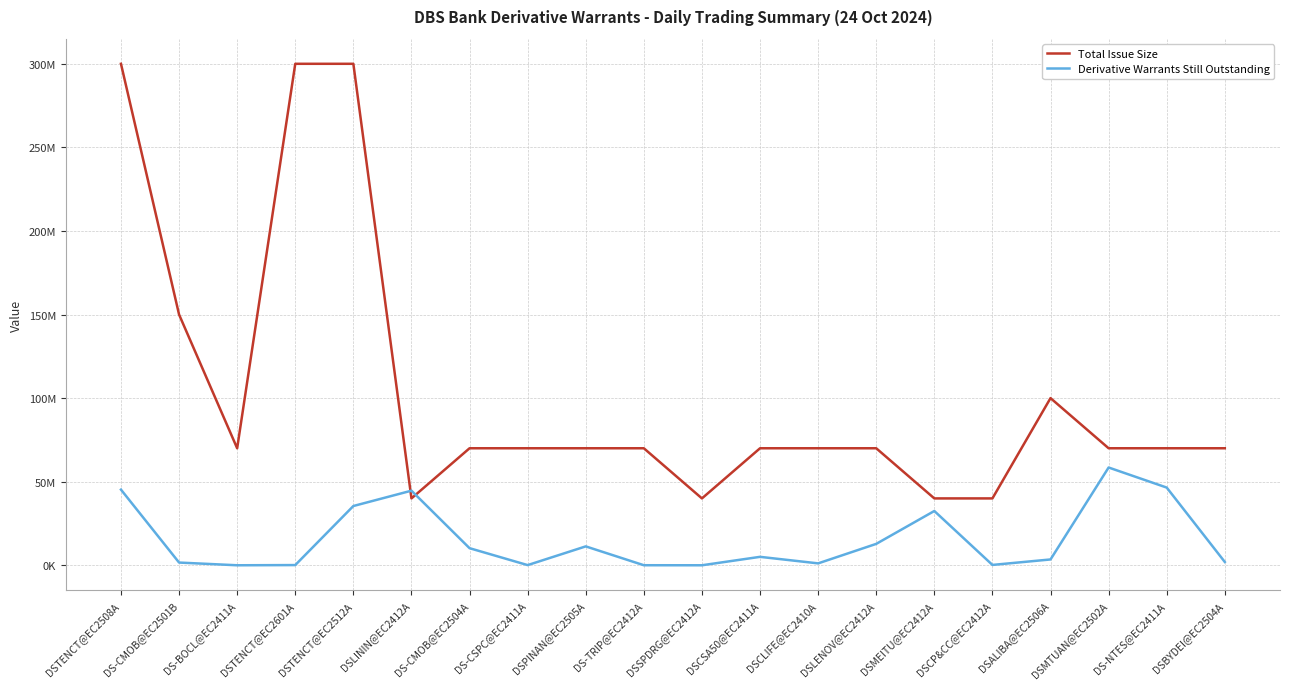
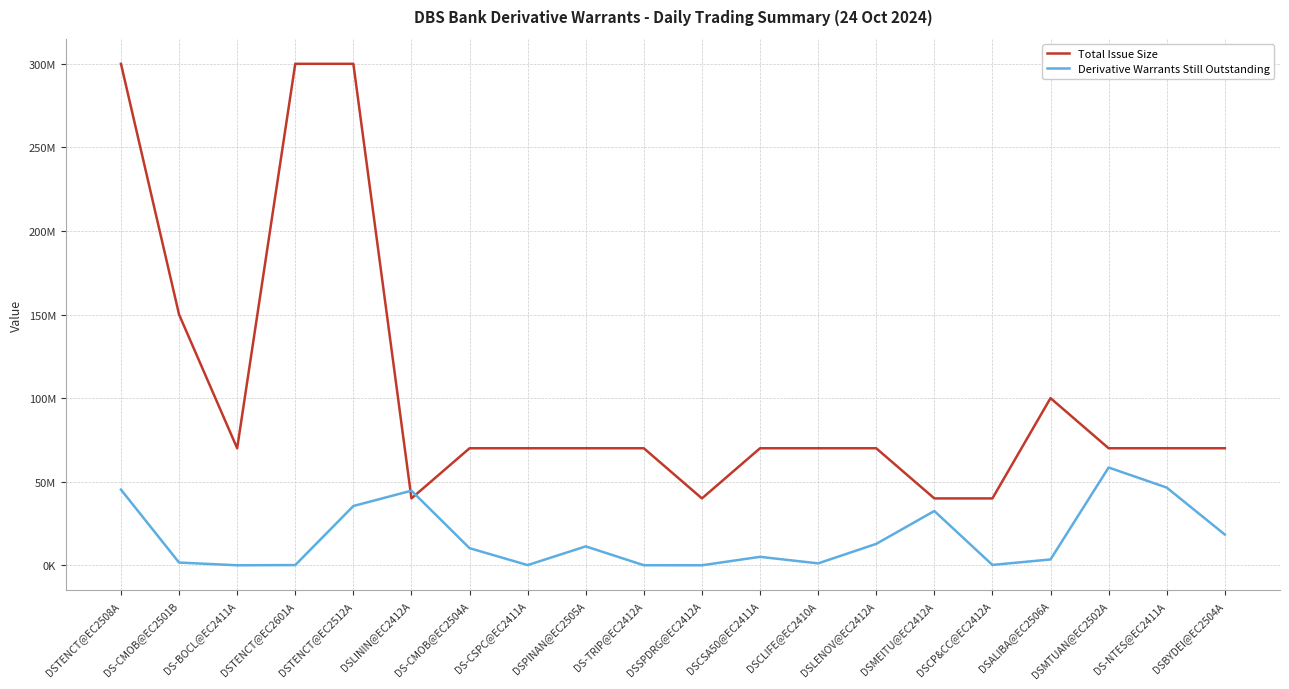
  {
    "Total Issue Size": {
      "DSTENCT@EC2508A": 300000000,
      "DS-CMOB@EC2501B": 150000000,
      "DS-BOCL@EC2411A": 70000000,
      "DSTENCT@EC2601A": 300000000,
      "DSTENCT@EC2512A": 300000000,
      "DSLININ@EC2412A": 40000000,
      "DS-CMOB@EC2504A": 70000000,
      "DS-CSPC@EC2411A": 70000000,
      "DSPINAN@EC2505A": 70000000,
      "DS-TRIP@EC2412A": 70000000,
      "DSSPDRG@EC2412A": 40000000,
      "DSCSA50@EC2411A": 70000000,
      "DSCLIFE@EC2410A": 70000000,
      "DSLENOV@EC2412A": 70000000,
      "DSMEITU@EC2412A": 40000000,
      "DSCP&CC@EC2412A": 40000000,
      "DSALIBA@EC2506A": 100000000,
      "DSMTUAN@EC2502A": 70000000,
      "DS-NTES@EC2411A": 70000000,
      "DSBYDEI@EC2504A": 70000000
    },
    "Derivative Warrants Still Outstanding": {
      "DSTENCT@EC2508A": 45000000,
      "DS-CMOB@EC2501B": 2000000,
      "DS-BOCL@EC2411A": 0,
      "DSTENCT@EC2601A": 0,
      "DSTENCT@EC2512A": 35000000,
      "DSLININ@EC2412A": 45000000,
      "DS-CMOB@EC2504A": 10000000,
      "DS-CSPC@EC2411A": 0,
      "DSPINAN@EC2505A": 11000000,
      "DS-TRIP@EC2412A": 0,
      "DSSPDRG@EC2412A": 0,
      "DSCSA50@EC2411A": 5000000,
      "DSCLIFE@EC2410A": 1000000,
      "DSLENOV@EC2412A": 13000000,
      "DSMEITU@EC2412A": 32000000,
      "DSCP&CC@EC2412A": 0,
      "DSALIBA@EC2506A": 3000000,
      "DSMTUAN@EC2502A": 58000000,
      "DS-NTES@EC2411A": 46000000,
-     "DSBYDEI@EC2504A": 2000000
+     "DSBYDEI@EC2504A": 18000000
    }
  }
